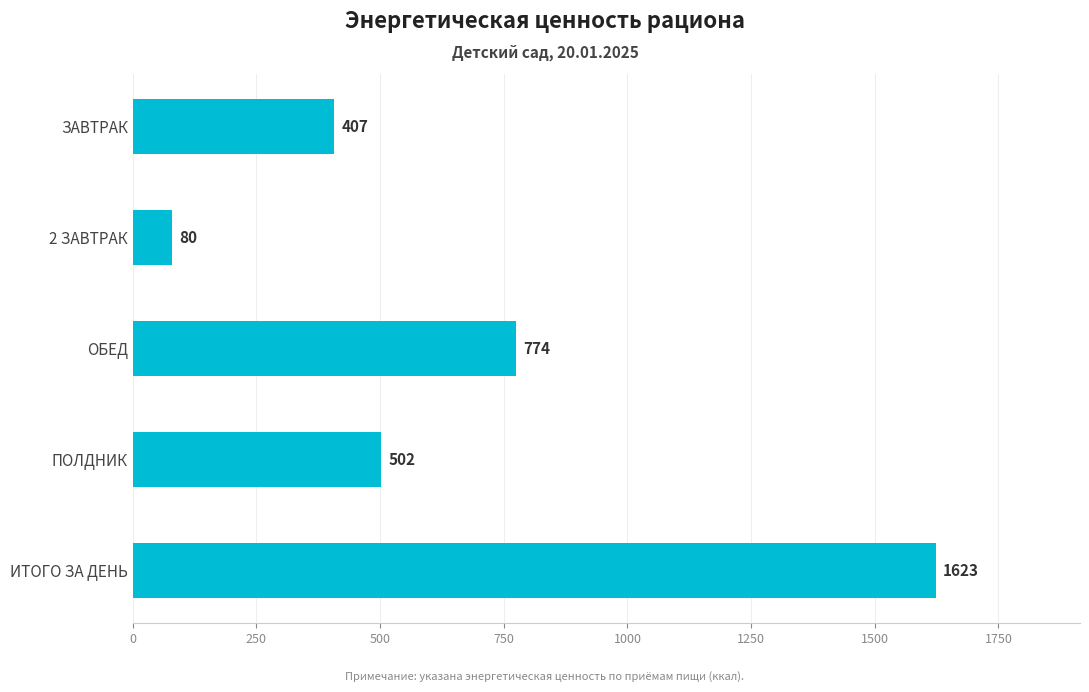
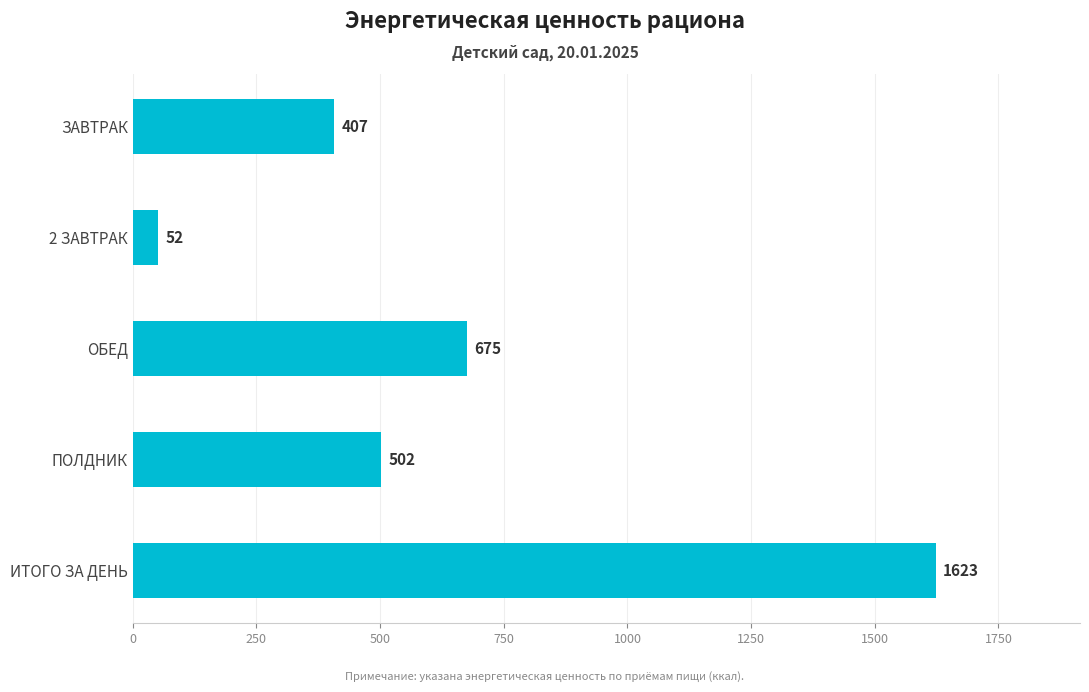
  {
    "ЗАВТРАК": 407,
-   "2 ЗАВТРАК": 80,
-   "ОБЕД": 774,
+   "2 ЗАВТРАК": 52,
+   "ОБЕД": 675,
    "ПОЛДНИК": 502,
    "ИТОГО ЗА ДЕНЬ": 1623
  }
